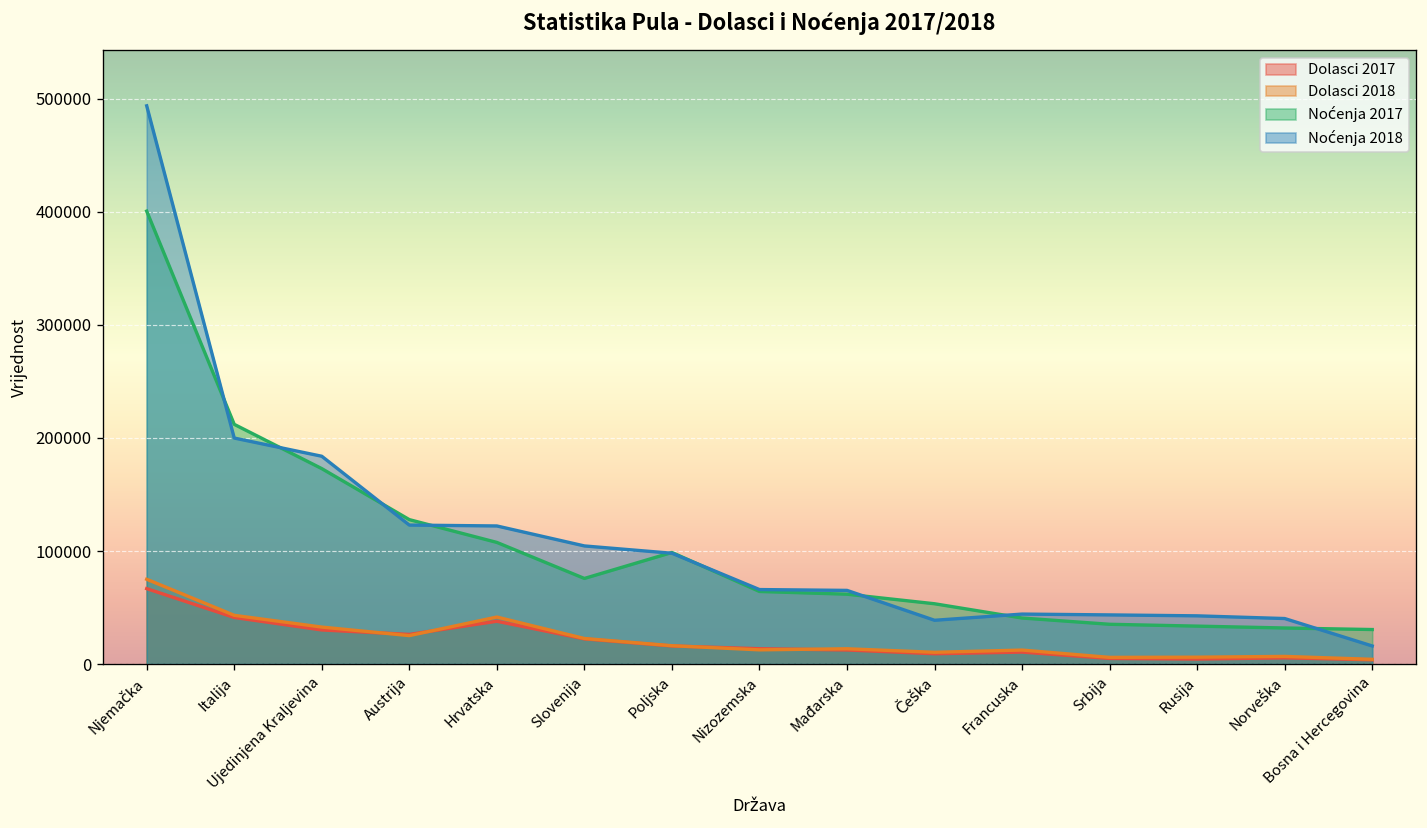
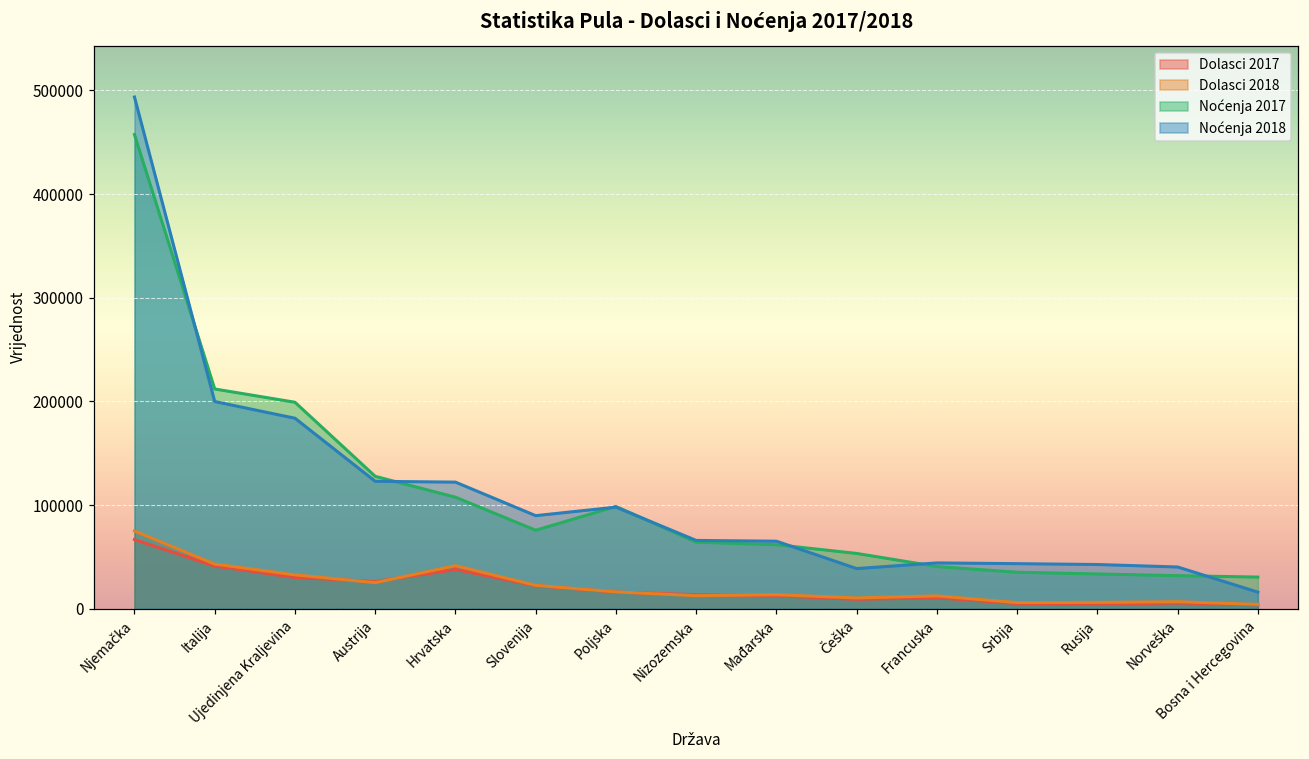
  {
    "Noćenja 2017": {
-     "Njemačka": 400000,
+     "Njemačka": 460000,
      "Italija": 210000,
-     "Ujedinjena Kraljevina": 170000,
+     "Ujedinjena Kraljevina": 200000,
      "Austrija": 130000,
      "Hrvatska": 110000,
      "Slovenija": 80000,
      "Mađarska": 60000,
      "Češka": 50000,
      "Francuska": 40000,
      "Srbija": 40000,
      "Rusija": 30000,
      "Norveška": 30000,
      "Bosna i Hercegovina": 30000
    },
    "Noćenja 2018": {
      "Njemačka": 490000,
      "Italija": 200000,
      "Ujedinjena Kraljevina": 180000,
      "Austrija": 120000,
      "Hrvatska": 120000,
-     "Slovenija": 100000,
+     "Slovenija": 90000,
      "Mađarska": 70000,
      "Češka": 40000,
      "Francuska": 40000,
      "Srbija": 40000,
      "Rusija": 40000,
      "Norveška": 40000,
      "Bosna i Hercegovina": 20000
    }
  }
